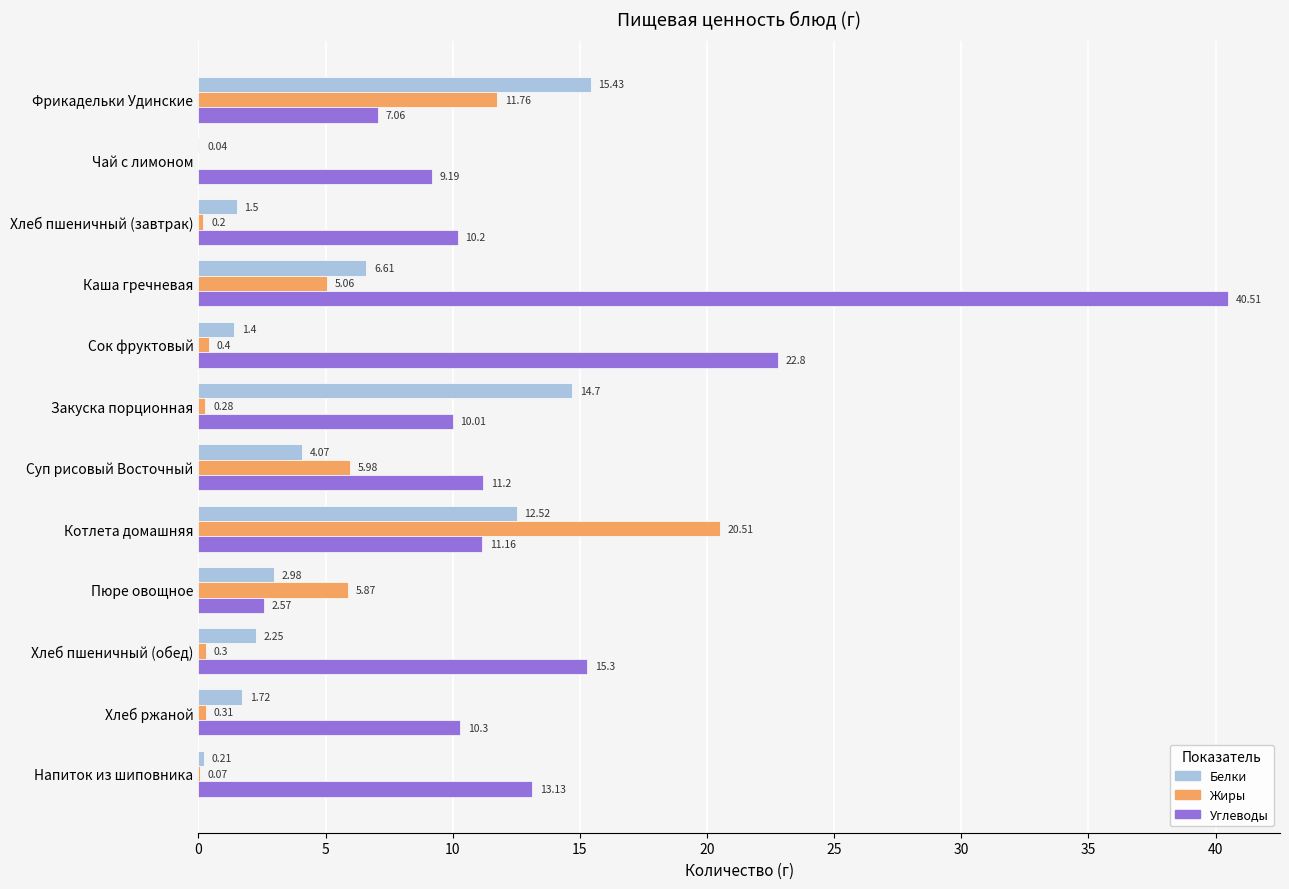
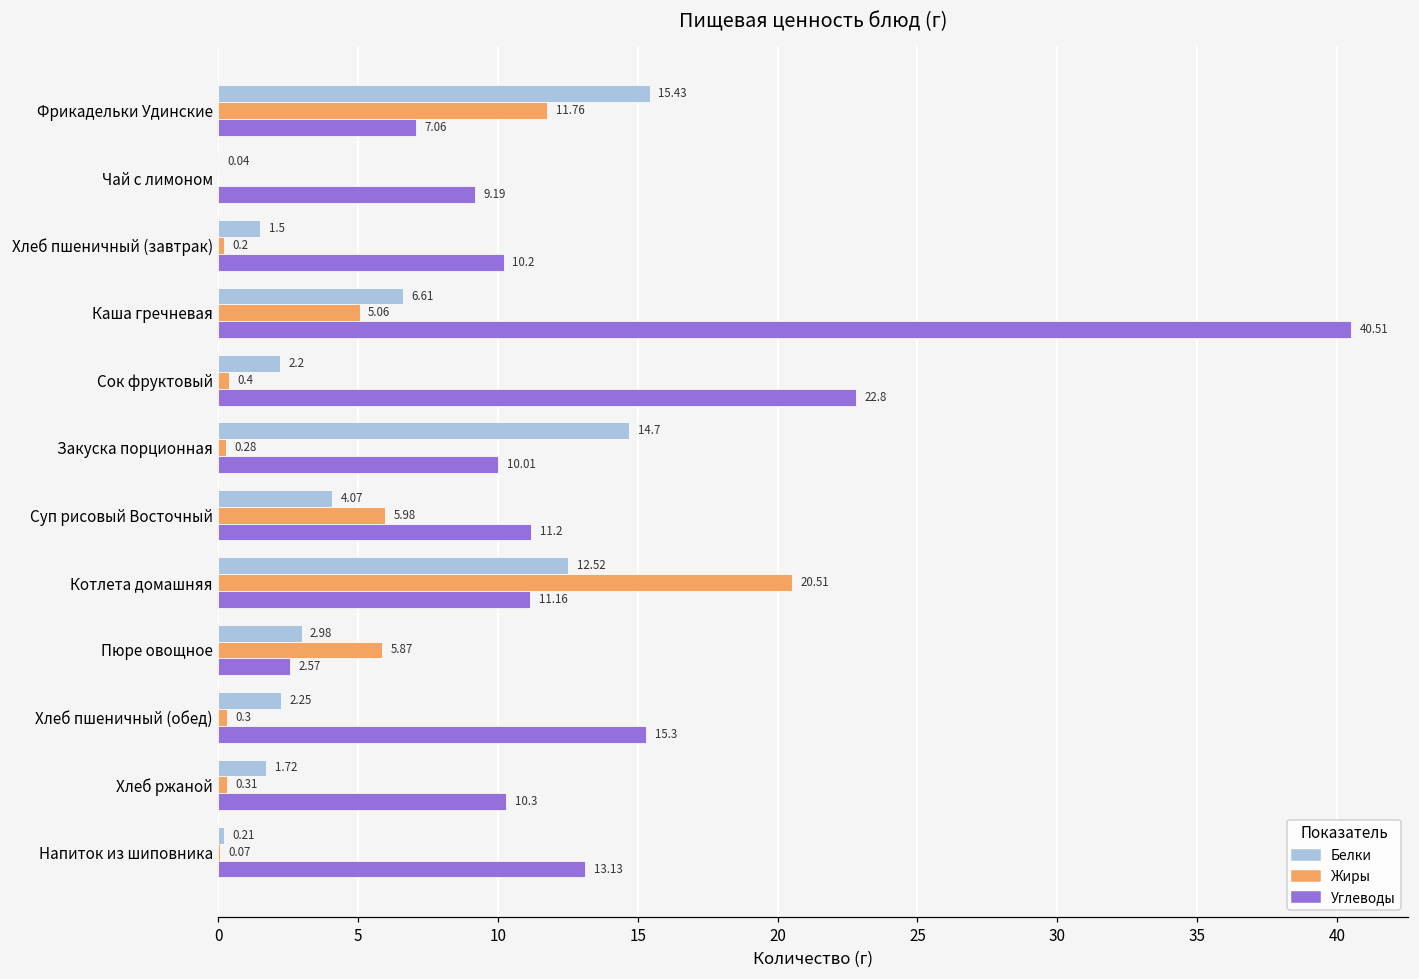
  {
    "Белки": {
      "Фрикадельки Удинские": 15.43,
      "Чай с лимоном": 0.04,
      "Хлеб пшеничный (завтрак)": 1.5,
      "Каша гречневая": 6.61,
-     "Сок фруктовый": 1.4,
+     "Сок фруктовый": 2.2,
      "Закуска порционная": 14.7,
      "Суп рисовый Восточный": 4.07,
      "Котлета домашняя": 12.52,
      "Пюре овощное": 2.98,
      "Хлеб пшеничный (обед)": 2.25,
      "Хлеб ржаной": 1.72,
      "Напиток из шиповника": 0.21
    },
    "Жиры": {
      "Фрикадельки Удинские": 11.76,
      "Хлеб пшеничный (завтрак)": 0.2,
      "Каша гречневая": 5.06,
      "Сок фруктовый": 0.4,
      "Закуска порционная": 0.28,
      "Суп рисовый Восточный": 5.98,
      "Котлета домашняя": 20.51,
      "Пюре овощное": 5.87,
      "Хлеб пшеничный (обед)": 0.3,
      "Хлеб ржаной": 0.31,
      "Напиток из шиповника": 0.07
    },
    "Углеводы": {
      "Фрикадельки Удинские": 7.06,
      "Чай с лимоном": 9.19,
      "Хлеб пшеничный (завтрак)": 10.2,
      "Каша гречневая": 40.51,
      "Сок фруктовый": 22.8,
      "Закуска порционная": 10.01,
      "Суп рисовый Восточный": 11.2,
      "Котлета домашняя": 11.16,
      "Пюре овощное": 2.57,
      "Хлеб пшеничный (обед)": 15.3,
      "Хлеб ржаной": 10.3,
      "Напиток из шиповника": 13.13
    }
  }
